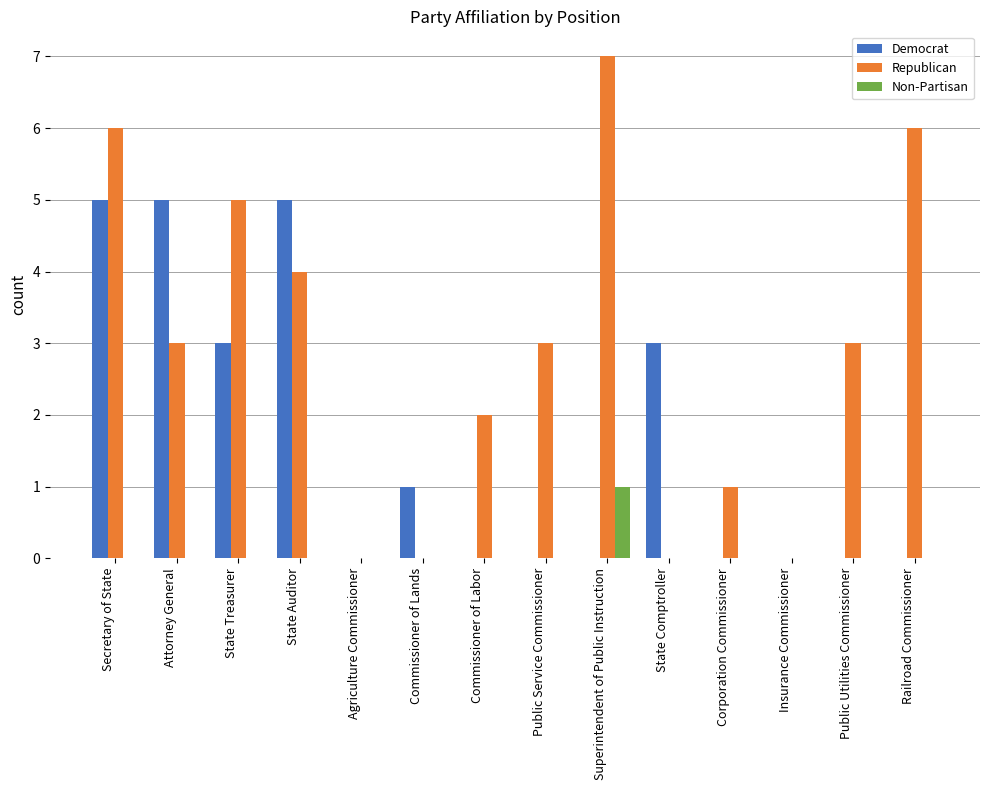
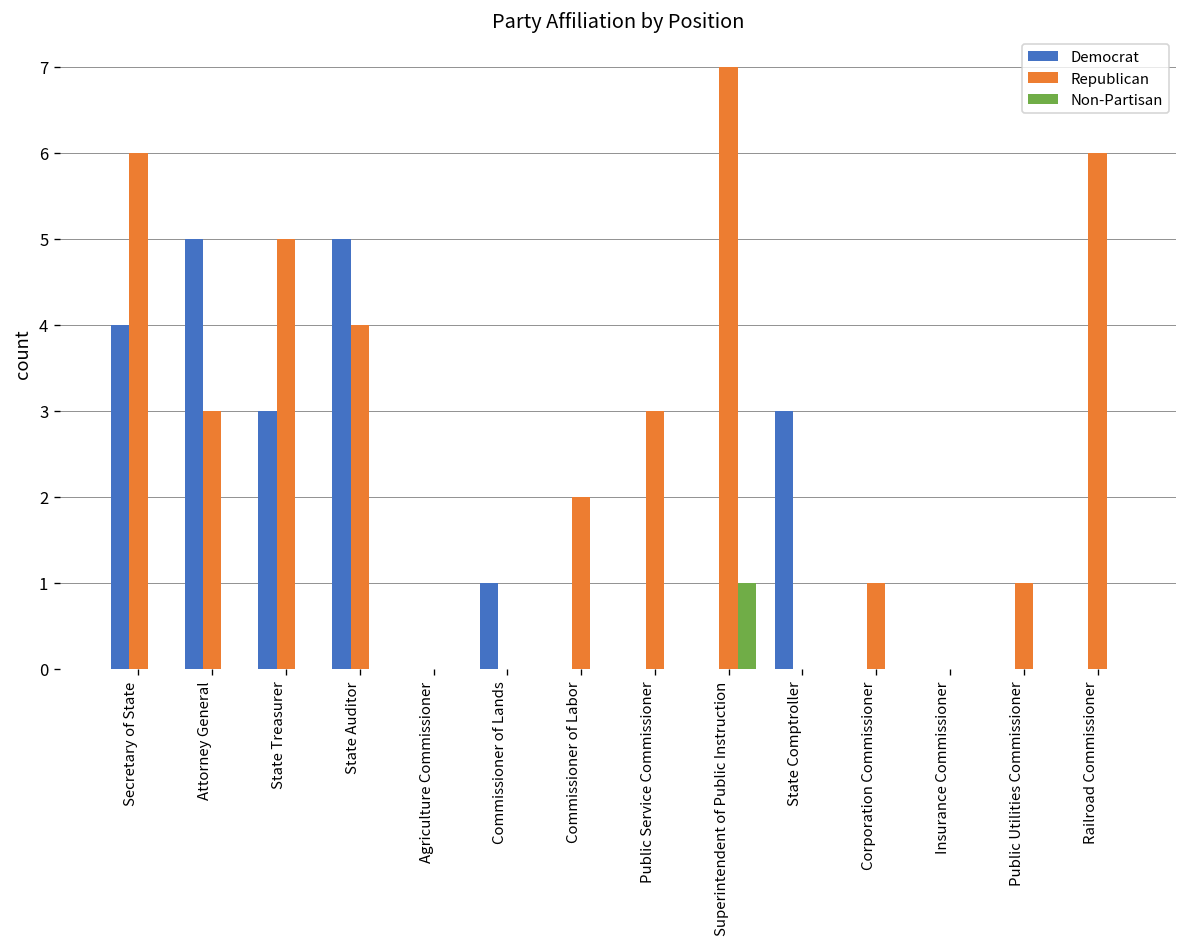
  {
    "Democrat": {
-     "Secretary of State": 5,
+     "Secretary of State": 4,
      "Attorney General": 5,
      "State Treasurer": 3,
      "State Auditor": 5,
      "Agriculture Commissioner": 0,
      "Commissioner of Lands": 1,
      "Commissioner of Labor": 0,
      "Public Service Commissioner": 0,
      "Superintendent of Public Instruction": 0,
      "State Comptroller": 3,
      "Corporation Commissioner": 0,
      "Insurance Commissioner": 0,
      "Public Utilities Commissioner": 0,
      "Railroad Commissioner": 0
    },
    "Republican": {
      "Secretary of State": 6,
      "Attorney General": 3,
      "State Treasurer": 5,
      "State Auditor": 4,
      "Agriculture Commissioner": 0,
      "Commissioner of Lands": 0,
      "Commissioner of Labor": 2,
      "Public Service Commissioner": 3,
      "Superintendent of Public Instruction": 7,
      "State Comptroller": 0,
      "Corporation Commissioner": 1,
      "Insurance Commissioner": 0,
-     "Public Utilities Commissioner": 3,
+     "Public Utilities Commissioner": 1,
      "Railroad Commissioner": 6
    },
    "Non-Partisan": {
      "Secretary of State": 0,
      "Attorney General": 0,
      "State Treasurer": 0,
      "State Auditor": 0,
      "Agriculture Commissioner": 0,
      "Commissioner of Lands": 0,
      "Commissioner of Labor": 0,
      "Public Service Commissioner": 0,
      "Superintendent of Public Instruction": 1,
      "State Comptroller": 0,
      "Corporation Commissioner": 0,
      "Insurance Commissioner": 0,
      "Public Utilities Commissioner": 0,
      "Railroad Commissioner": 0
    }
  }
